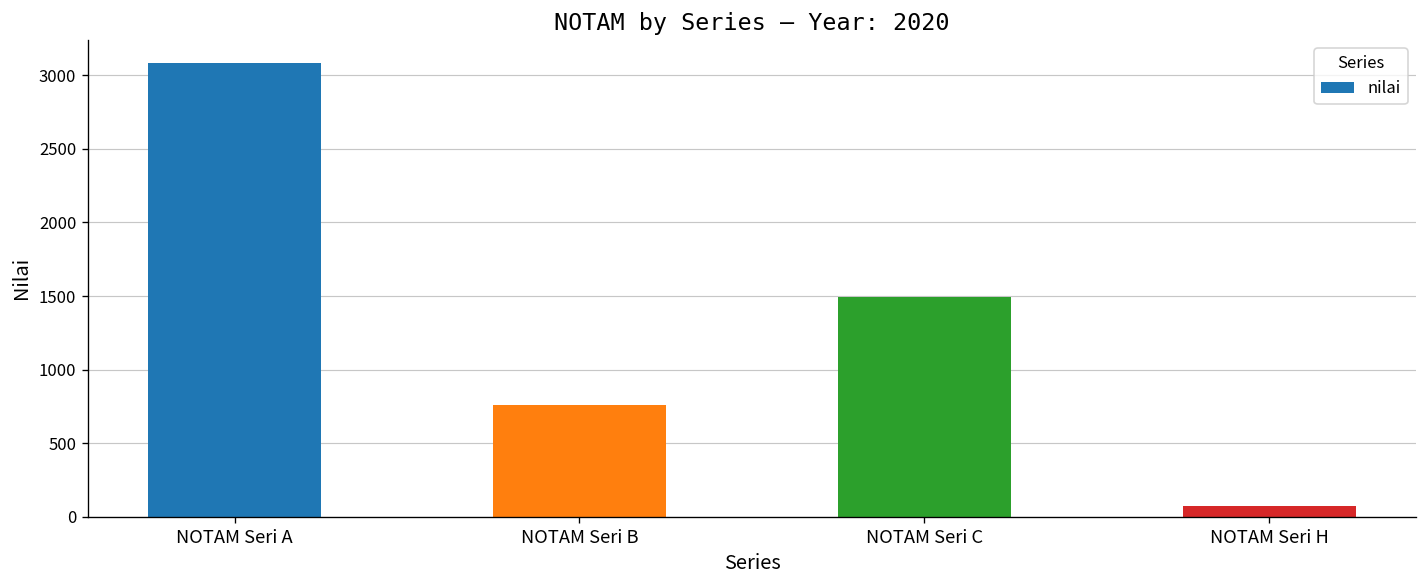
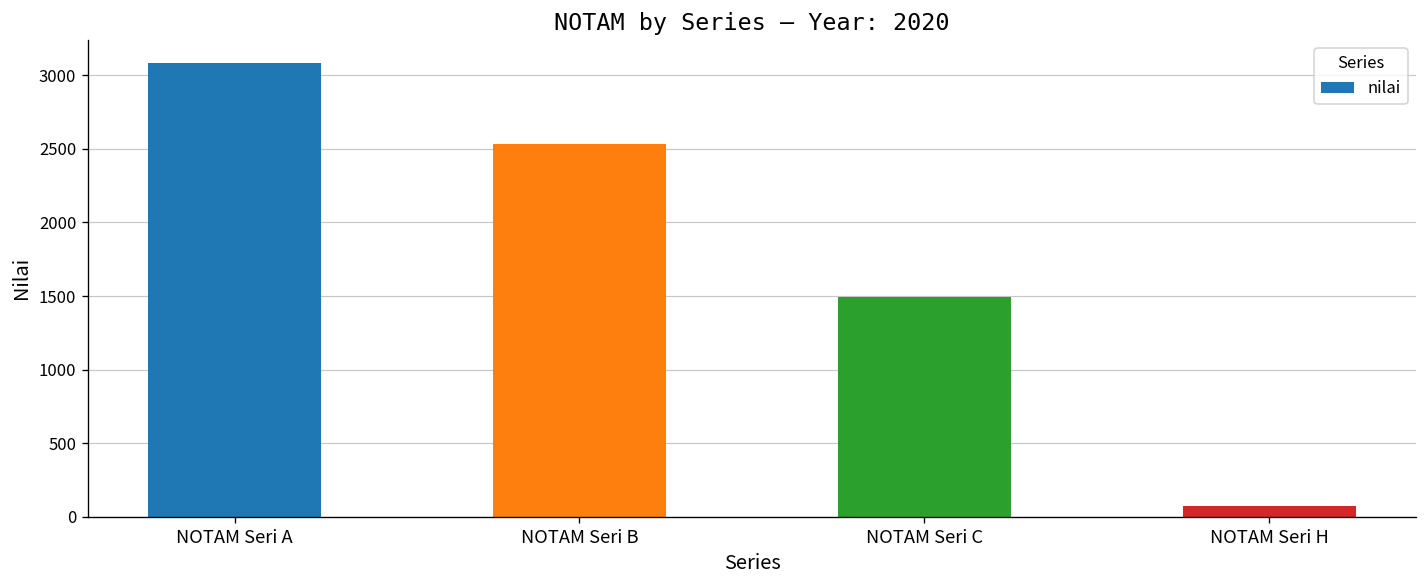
  {
    "NOTAM Seri A": 3090,
-   "NOTAM Seri B": 760,
+   "NOTAM Seri B": 2530,
    "NOTAM Seri C": 1490,
    "NOTAM Seri H": 70
  }
